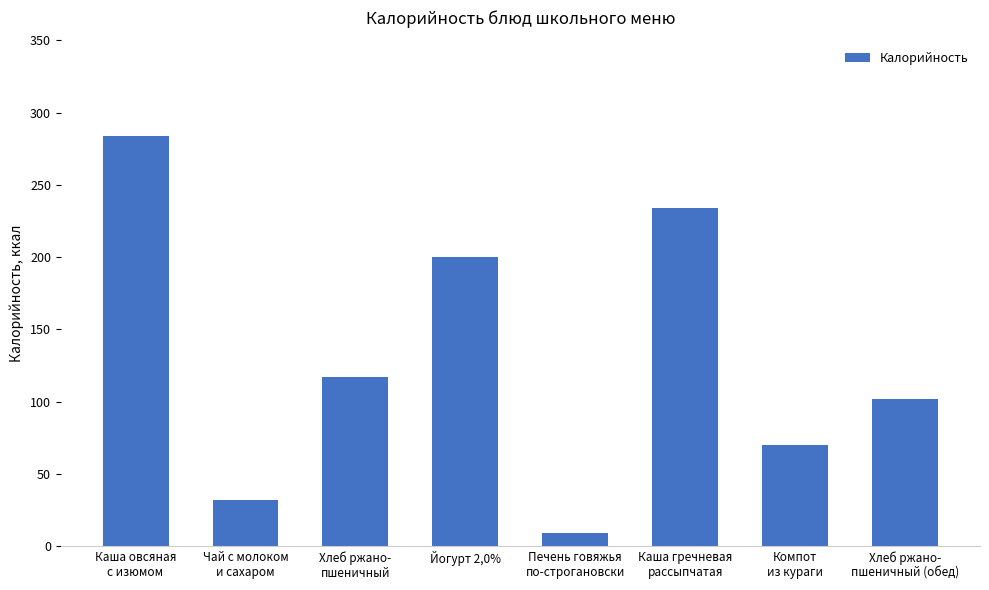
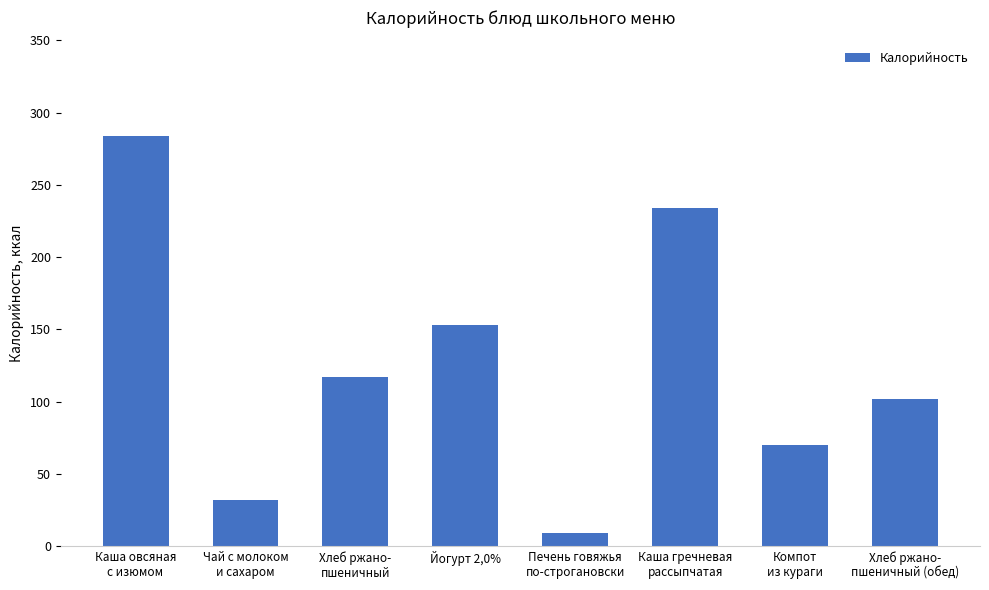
  {
    "Каша овсяная с изюмом": 284,
    "Чай с молоком и сахаром": 32,
    "Хлеб ржано- пшеничный": 117,
-   "Йогурт 2,0%": 200,
+   "Йогурт 2,0%": 153,
    "Печень говяжья по-строгановски": 9,
    "Каша гречневая рассыпчатая": 234,
    "Компот из кураги": 70,
    "Хлеб ржано- пшеничный (обед)": 102
  }
